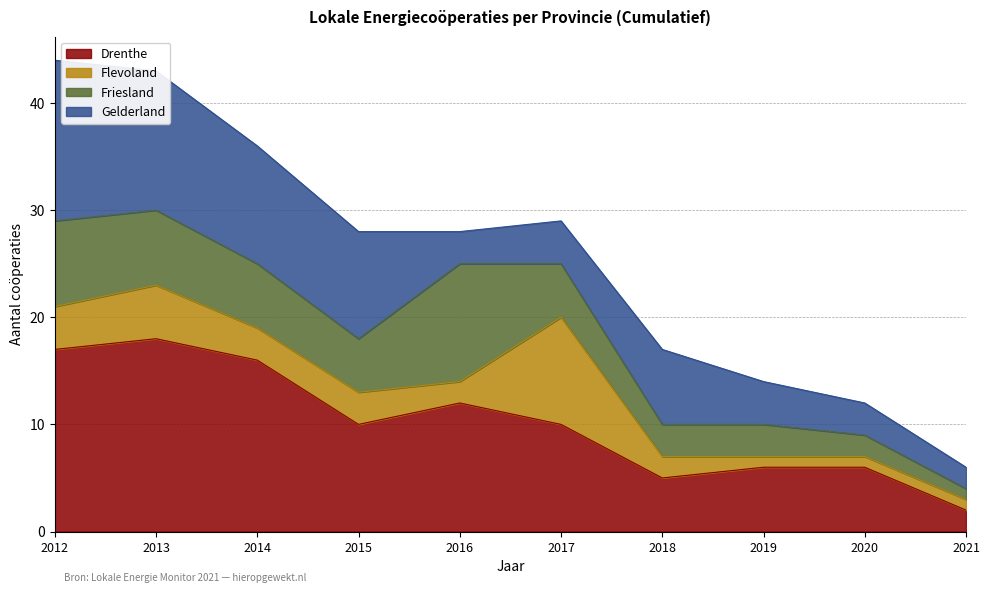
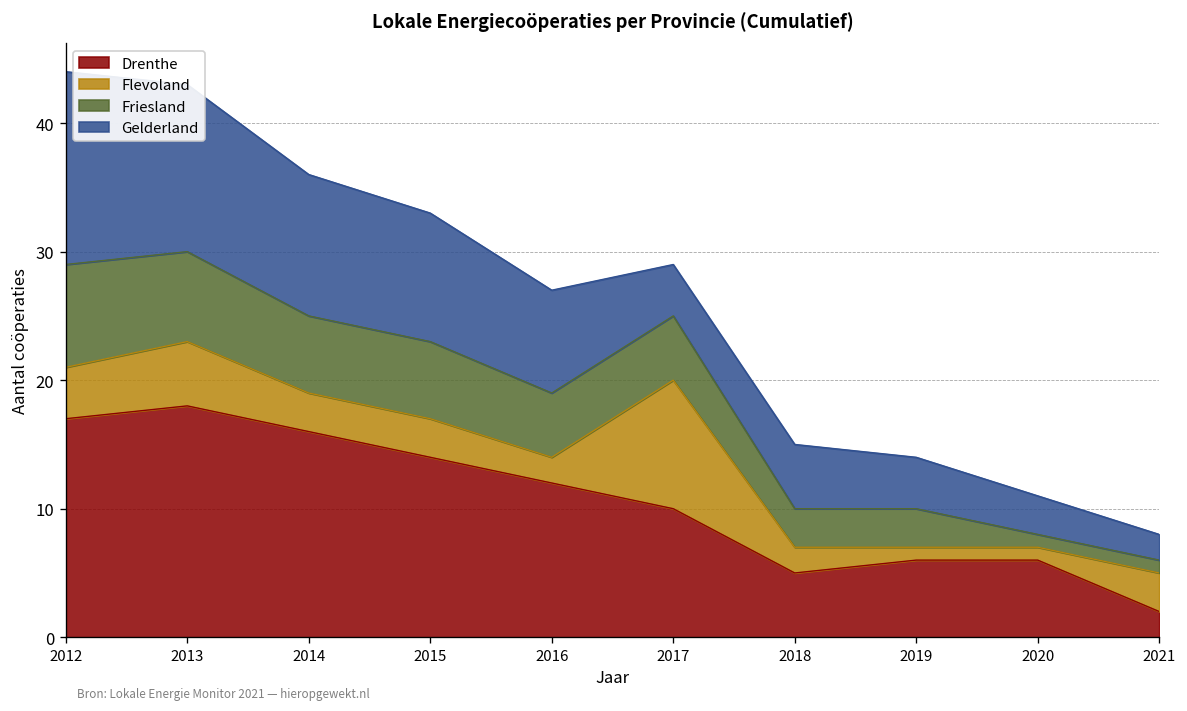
  {
    "Drenthe": {
      "2012": 17,
      "2013": 18,
      "2014": 16,
-     "2015": 10,
+     "2015": 14,
      "2016": 12,
      "2017": 10,
      "2018": 5,
      "2019": 6,
      "2020": 6,
      "2021": 2
    },
    "Flevoland": {
      "2012": 4,
      "2013": 5,
      "2014": 3,
      "2015": 3,
      "2016": 2,
      "2017": 10,
      "2018": 2,
      "2019": 1,
      "2020": 1,
-     "2021": 1
+     "2021": 3
    },
    "Friesland": {
      "2012": 8,
      "2013": 7,
      "2014": 6,
-     "2015": 5,
-     "2016": 11,
+     "2015": 6,
+     "2016": 5,
      "2017": 5,
      "2018": 3,
      "2019": 3,
-     "2020": 2,
+     "2020": 1,
      "2021": 1
    },
    "Gelderland": {
      "2012": 15,
      "2014": 11,
      "2015": 10,
-     "2016": 3,
+     "2016": 8,
      "2017": 4,
-     "2018": 7,
+     "2018": 5,
      "2019": 4,
      "2020": 3,
      "2021": 2
    }
  }
